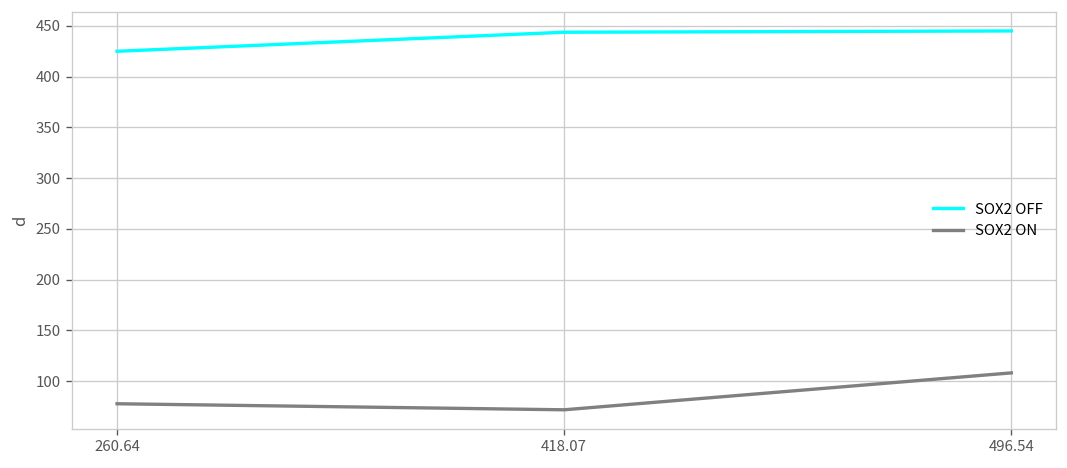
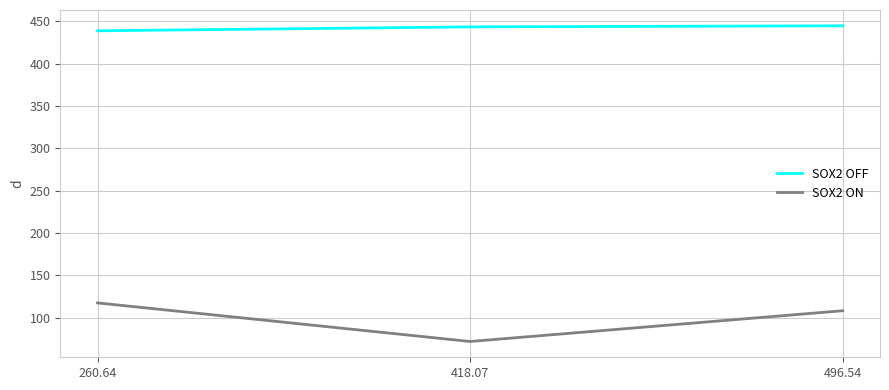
  {
    "SOX2 OFF": {
-     "260.64": 420,
+     "260.64": 440,
      "418.07": 440,
      "496.54": 440
    },
    "SOX2 ON": {
-     "260.64": 80,
+     "260.64": 120,
      "418.07": 70,
      "496.54": 110
    }
  }
